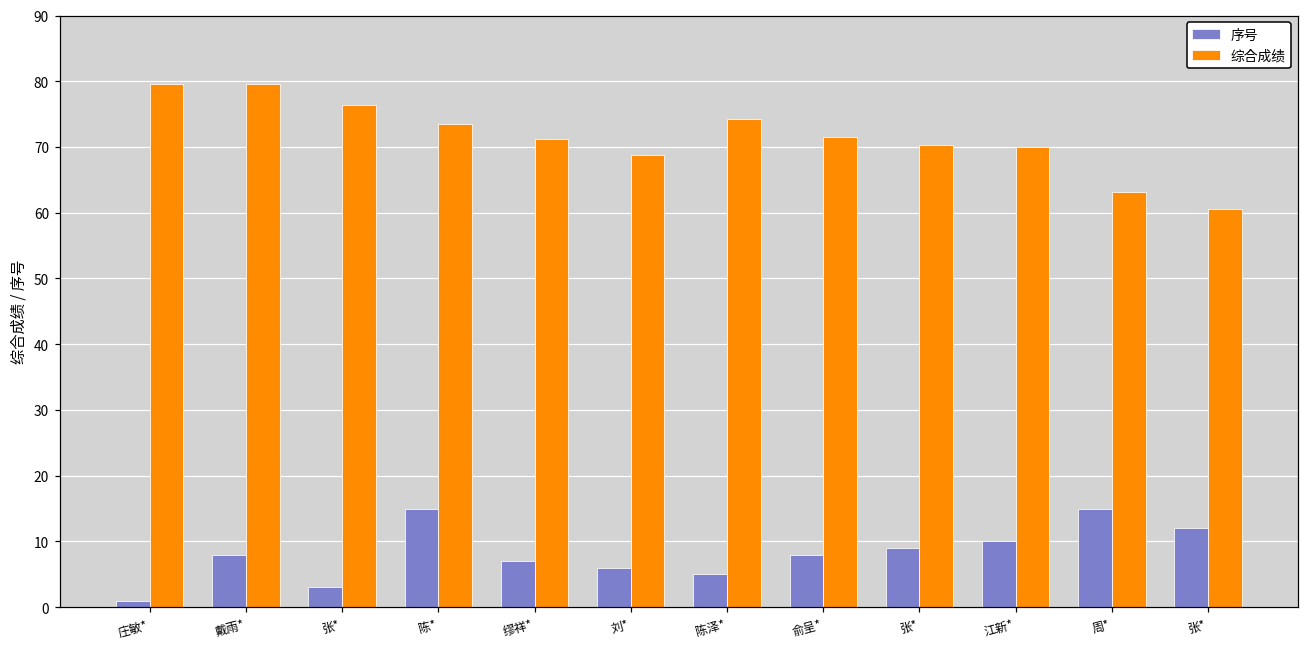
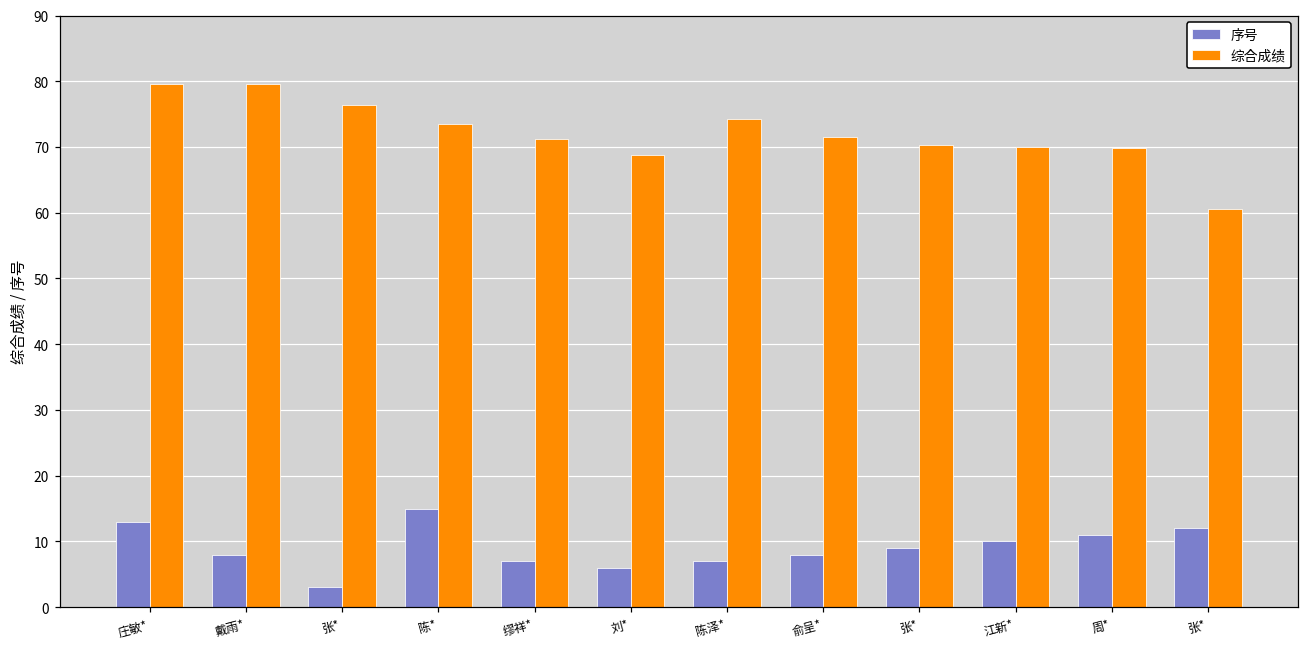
  {
    "序号": {
-     "庄敏*": 1,
+     "庄敏*": 13,
      "戴雨*": 8,
      "陈*": 15,
      "缪祥*": 7,
      "刘*": 6,
-     "陈泽*": 5,
+     "陈泽*": 7,
      "俞呈*": 8,
      "江新*": 10,
-     "周*": 15
+     "周*": 11
    },
    "综合成绩": {
      "庄敏*": 80,
      "戴雨*": 80,
      "陈*": 73,
      "缪祥*": 71,
      "刘*": 69,
      "陈泽*": 74,
      "俞呈*": 72,
      "江新*": 70,
-     "周*": 63
+     "周*": 70
    }
  }
